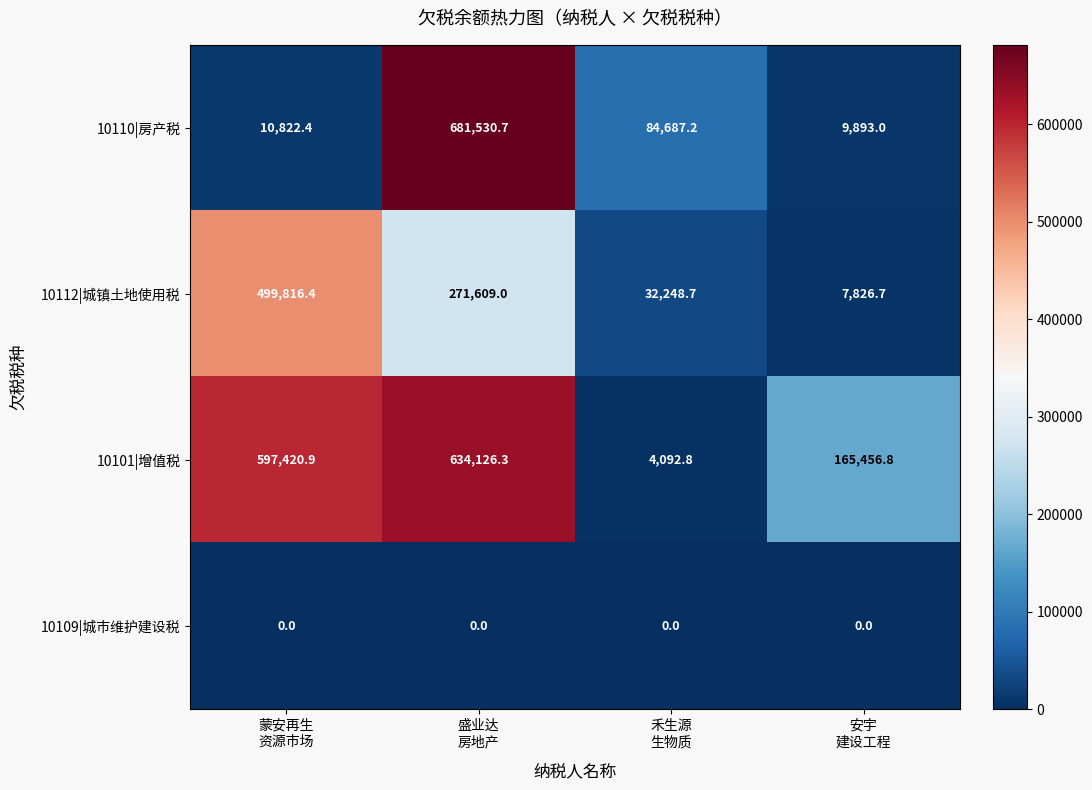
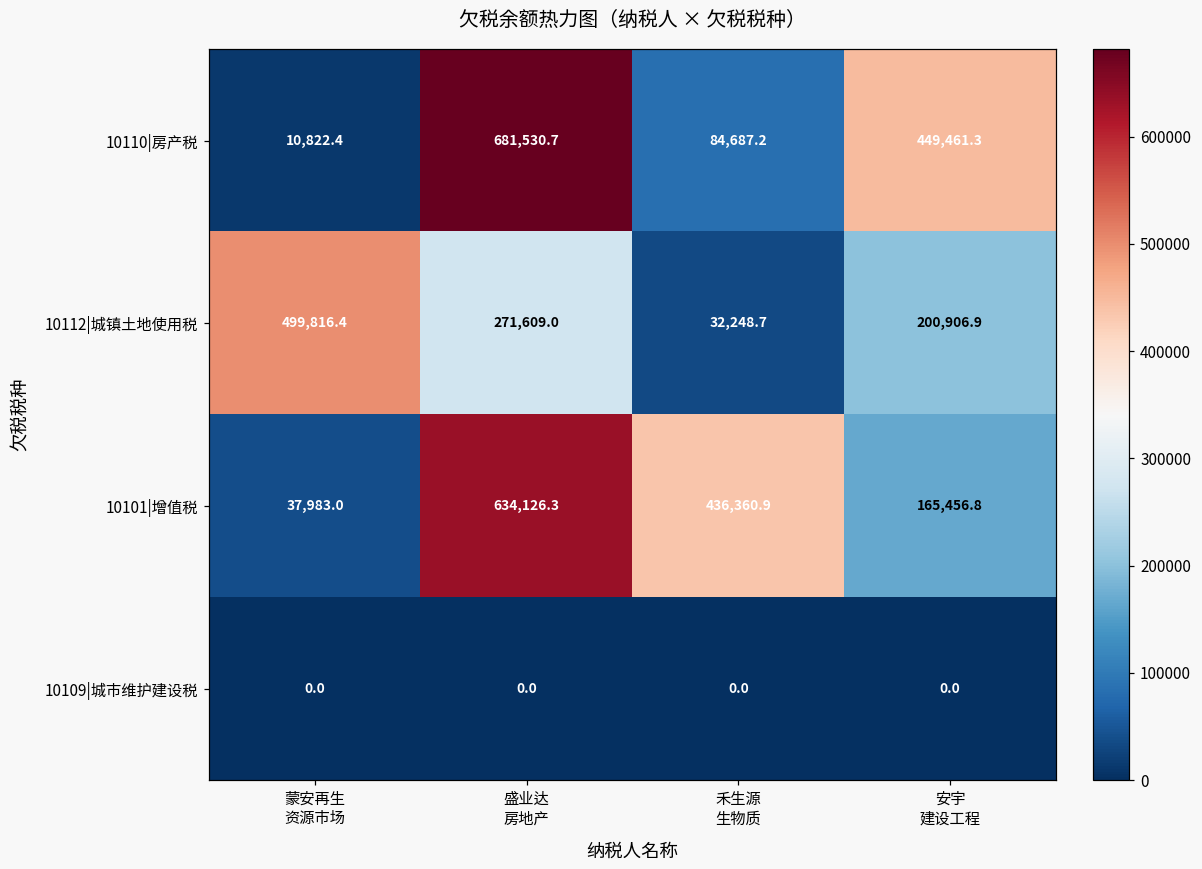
  {
    "10110|房产税": {
      "蒙安再生 资源市场": "10,822.4",
      "盛业达 房地产": "681,530.7",
      "禾生源 生物质": "84,687.2",
-     "安宇 建设工程": "9,893.0"
+     "安宇 建设工程": "449,461.3"
    },
    "10112|城镇土地使用税": {
      "蒙安再生 资源市场": "499,816.4",
      "盛业达 房地产": "271,609.0",
      "禾生源 生物质": "32,248.7",
-     "安宇 建设工程": "7,826.7"
+     "安宇 建设工程": "200,906.9"
    },
    "10101|增值税": {
-     "蒙安再生 资源市场": "597,420.9",
+     "蒙安再生 资源市场": "37,983.0",
      "盛业达 房地产": "634,126.3",
-     "禾生源 生物质": "4,092.8",
+     "禾生源 生物质": "436,360.9",
      "安宇 建设工程": "165,456.8"
    },
    "10109|城市维护建设税": {
      "蒙安再生 资源市场": "0.0",
      "盛业达 房地产": "0.0",
      "禾生源 生物质": "0.0",
      "安宇 建设工程": "0.0"
    }
  }
